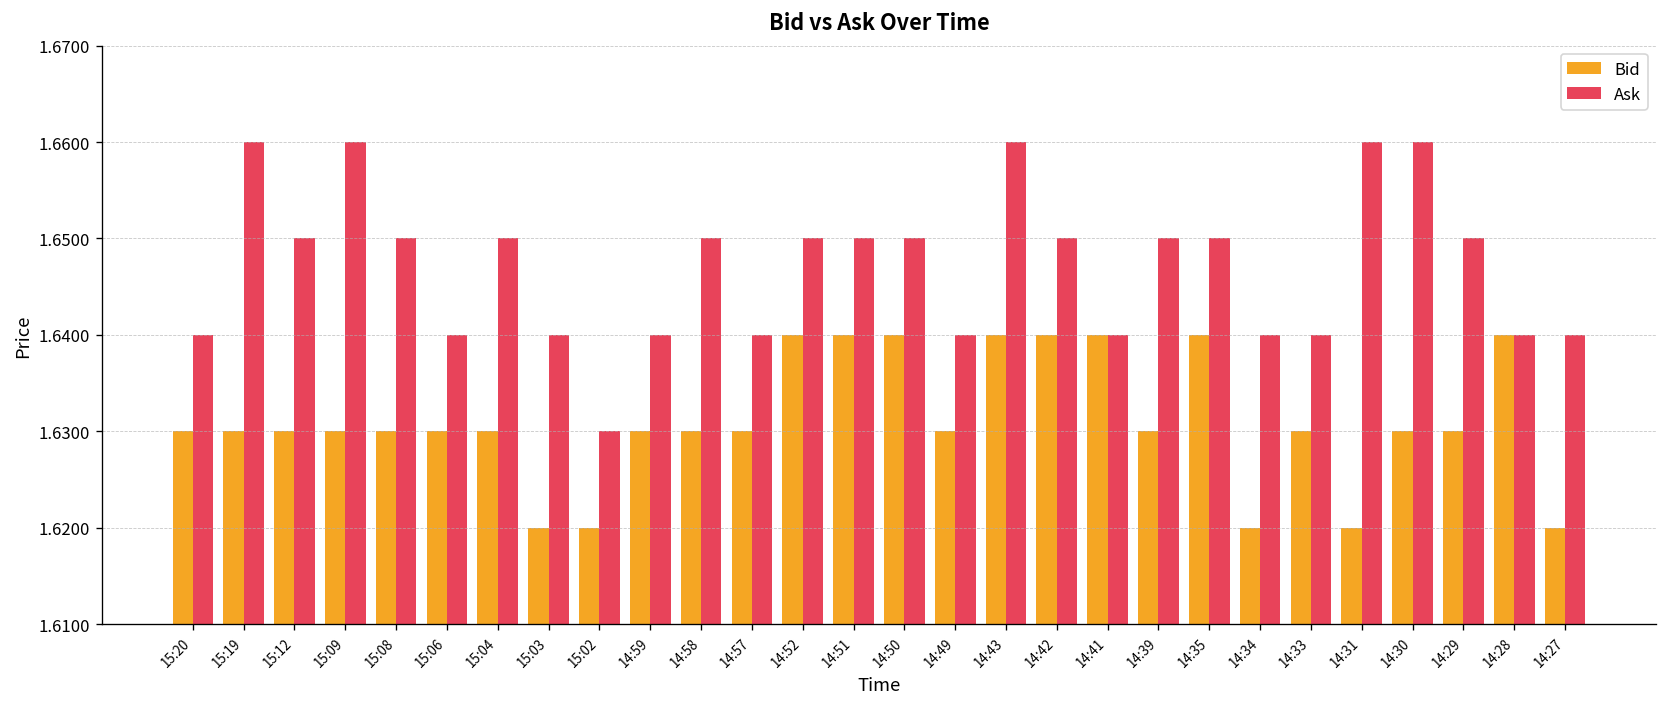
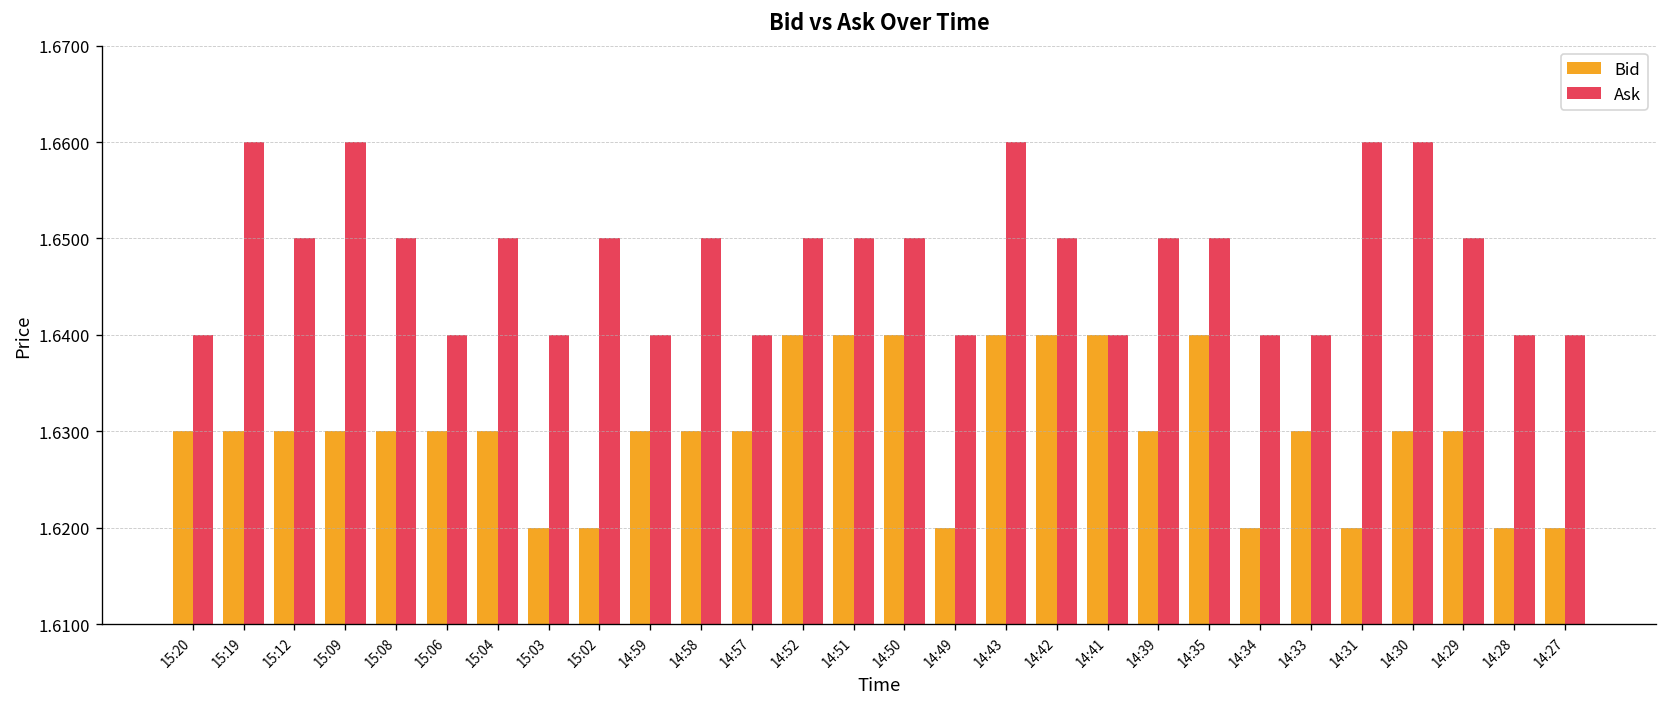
  {
    "Bid": {
      "15:20": 1.63,
      "15:19": 1.63,
      "15:12": 1.63,
      "15:09": 1.63,
      "15:08": 1.63,
      "15:06": 1.63,
      "15:04": 1.63,
      "15:03": 1.62,
      "15:02": 1.62,
      "14:59": 1.63,
      "14:58": 1.63,
      "14:57": 1.63,
      "14:52": 1.64,
      "14:51": 1.64,
      "14:50": 1.64,
-     "14:49": 1.63,
+     "14:49": 1.62,
      "14:43": 1.64,
      "14:42": 1.64,
      "14:41": 1.64,
      "14:39": 1.63,
      "14:35": 1.64,
      "14:34": 1.62,
      "14:33": 1.63,
      "14:31": 1.62,
      "14:30": 1.63,
      "14:29": 1.63,
-     "14:28": 1.64,
+     "14:28": 1.62,
      "14:27": 1.62
    },
    "Ask": {
      "15:20": 1.64,
      "15:19": 1.66,
      "15:12": 1.65,
      "15:09": 1.66,
      "15:08": 1.65,
      "15:06": 1.64,
      "15:04": 1.65,
      "15:03": 1.64,
-     "15:02": 1.63,
+     "15:02": 1.65,
      "14:59": 1.64,
      "14:58": 1.65,
      "14:57": 1.64,
      "14:52": 1.65,
      "14:51": 1.65,
      "14:50": 1.65,
      "14:49": 1.64,
      "14:43": 1.66,
      "14:42": 1.65,
      "14:41": 1.64,
      "14:39": 1.65,
      "14:35": 1.65,
      "14:34": 1.64,
      "14:33": 1.64,
      "14:31": 1.66,
      "14:30": 1.66,
      "14:29": 1.65,
      "14:28": 1.64,
      "14:27": 1.64
    }
  }
